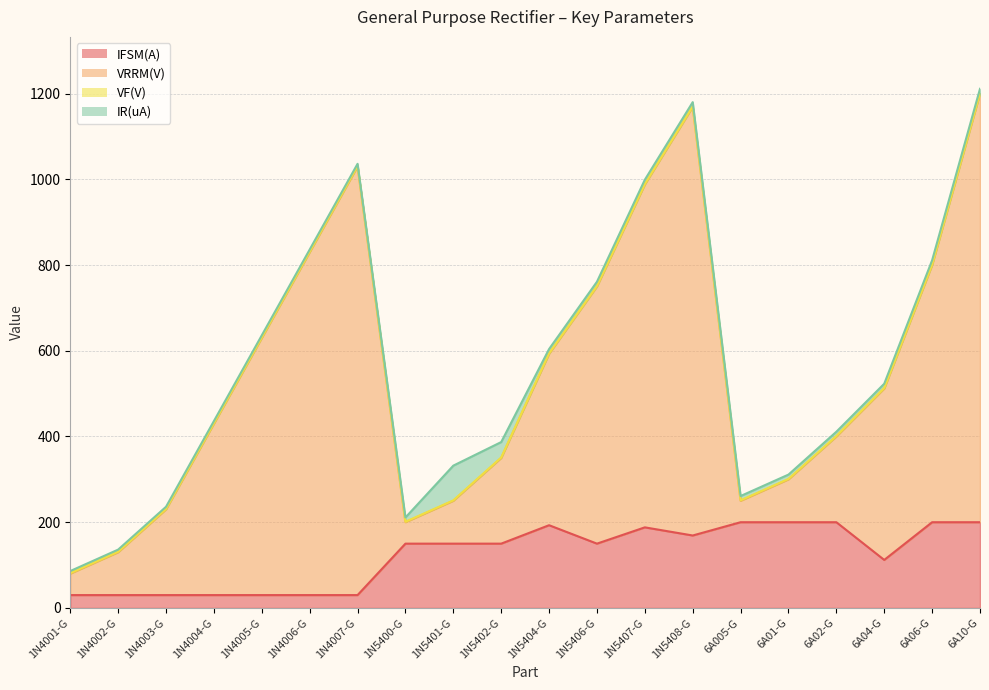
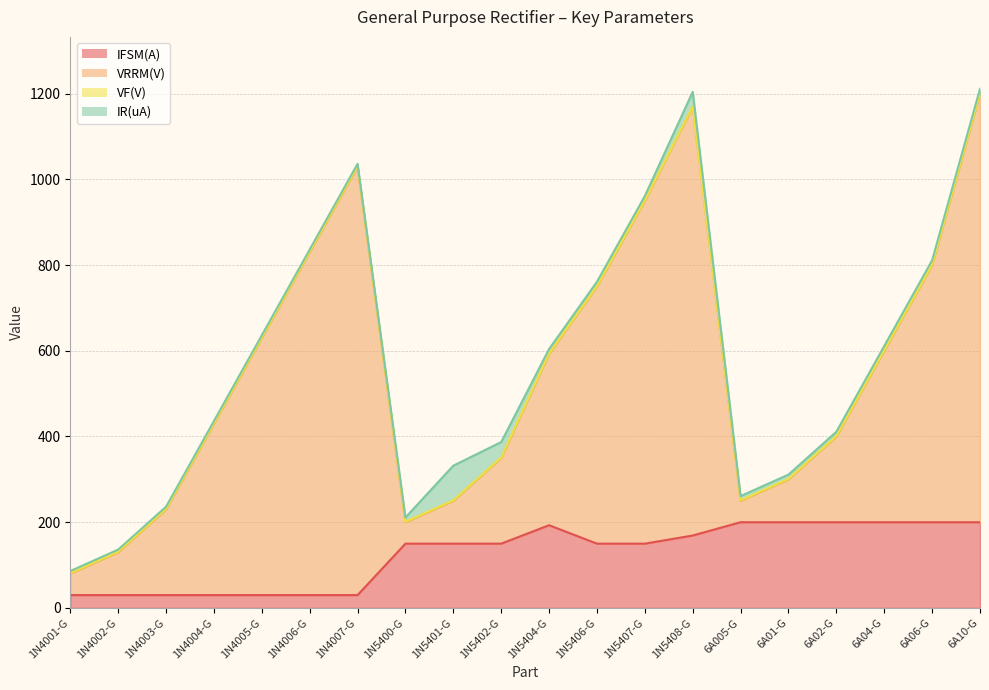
  {
    "IFSM(A)": {
      "1N4001-G": 30,
      "1N4002-G": 30,
      "1N4003-G": 30,
      "1N4004-G": 30,
      "1N4005-G": 30,
      "1N4006-G": 30,
      "1N4007-G": 30,
      "1N5400-G": 150,
      "1N5401-G": 150,
      "1N5402-G": 150,
      "1N5404-G": 190,
      "1N5406-G": 150,
-     "1N5407-G": 190,
+     "1N5407-G": 150,
      "1N5408-G": 170,
      "6A005-G": 200,
      "6A01-G": 200,
      "6A02-G": 200,
-     "6A04-G": 110,
+     "6A04-G": 200,
      "6A06-G": 200,
      "6A10-G": 200
    },
    "IR(uA)": {
      "1N5400-G": 10,
      "1N5401-G": 80,
      "1N5402-G": 40,
      "1N5404-G": 10,
      "1N5406-G": 10,
      "1N5407-G": 10,
-     "1N5408-G": 10,
+     "1N5408-G": 30,
      "6A005-G": 10,
      "6A01-G": 10,
      "6A02-G": 10,
      "6A04-G": 10,
      "6A06-G": 10,
      "6A10-G": 10
    }
  }
